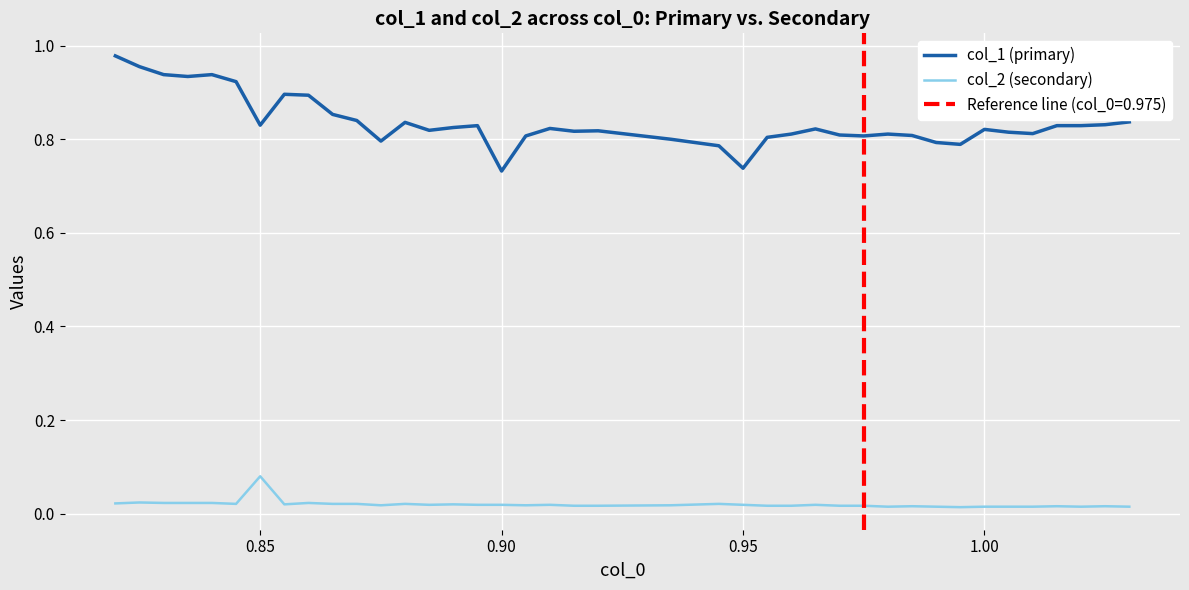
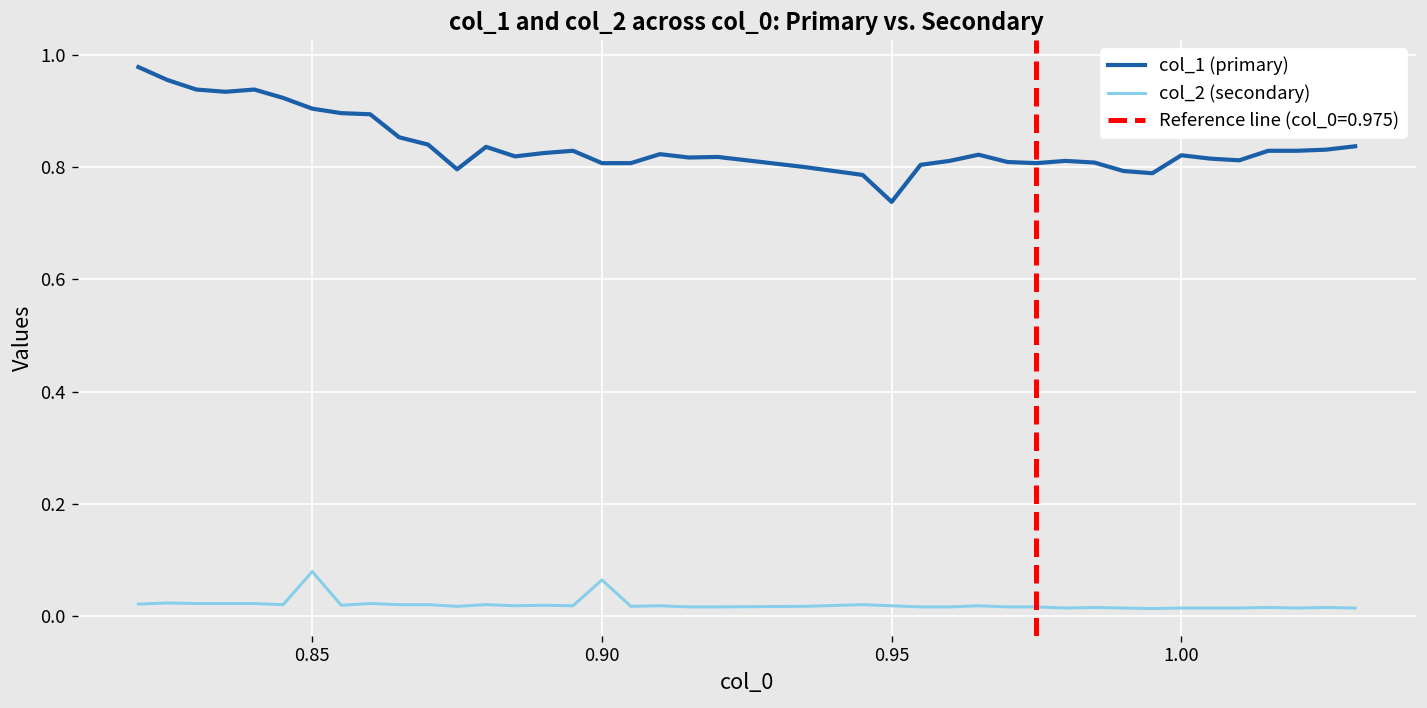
  {
    "col_1 (primary)": {
-     "0.85": 0.83,
-     "0.90": 0.73,
+     "0.85": 0.90,
+     "0.90": 0.81,
      "0.95": 0.74,
      "1.00": 0.82
    },
    "col_2 (secondary)": {
      "0.85": 0.08,
-     "0.90": 0.02,
+     "0.90": 0.07,
      "0.95": 0.02,
      "1.00": 0.02
    }
  }
